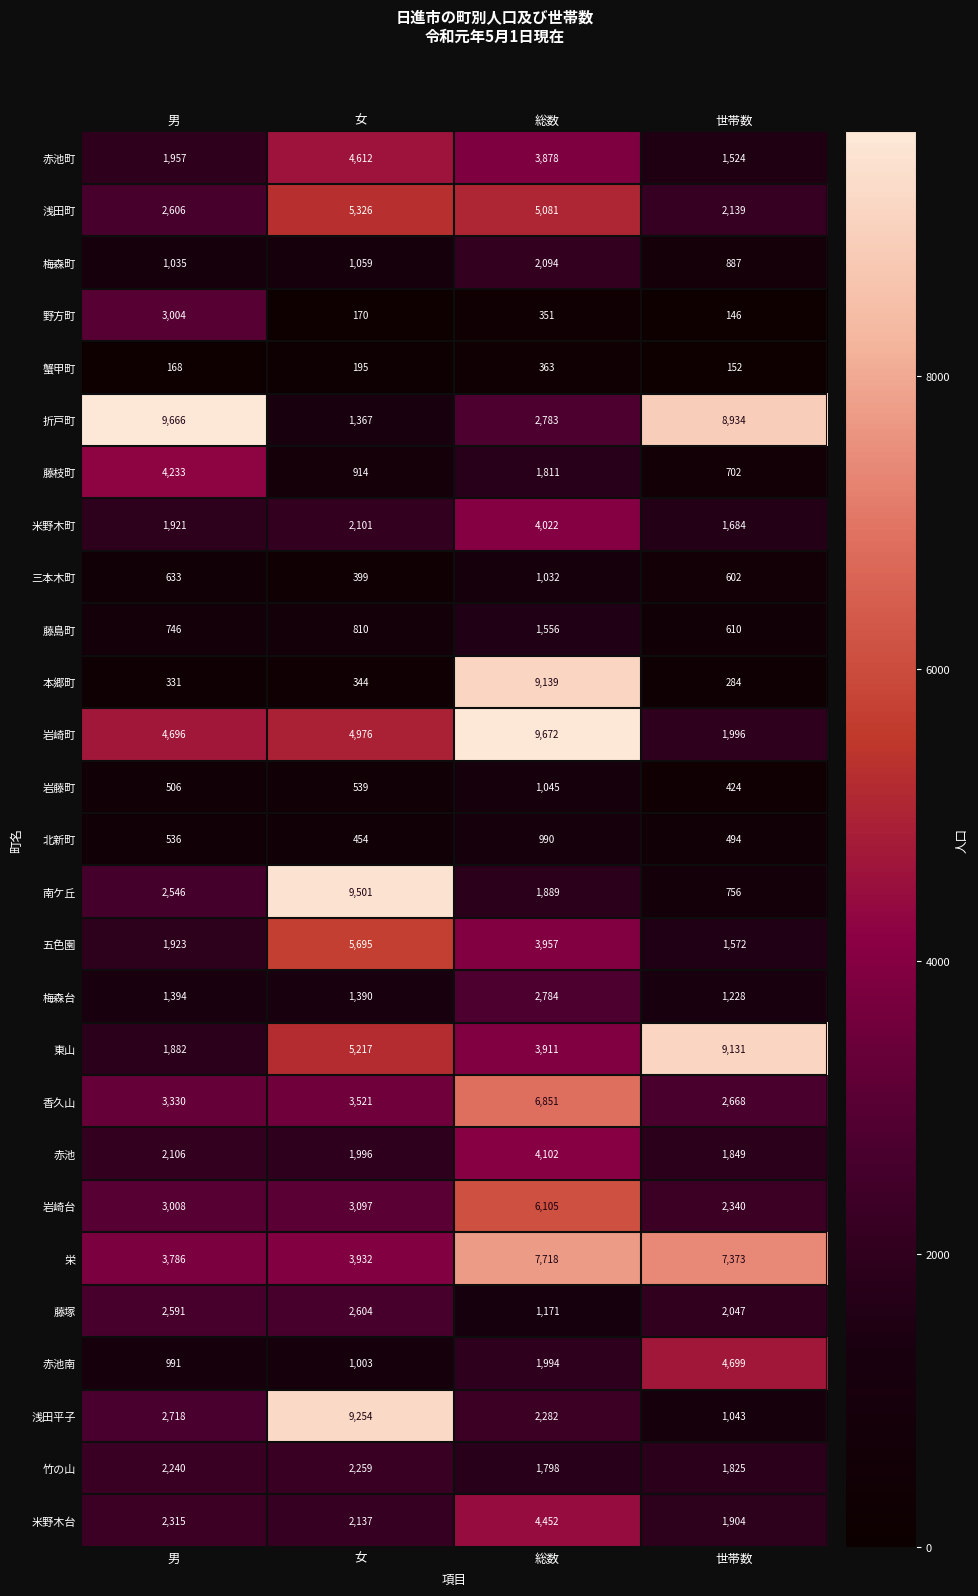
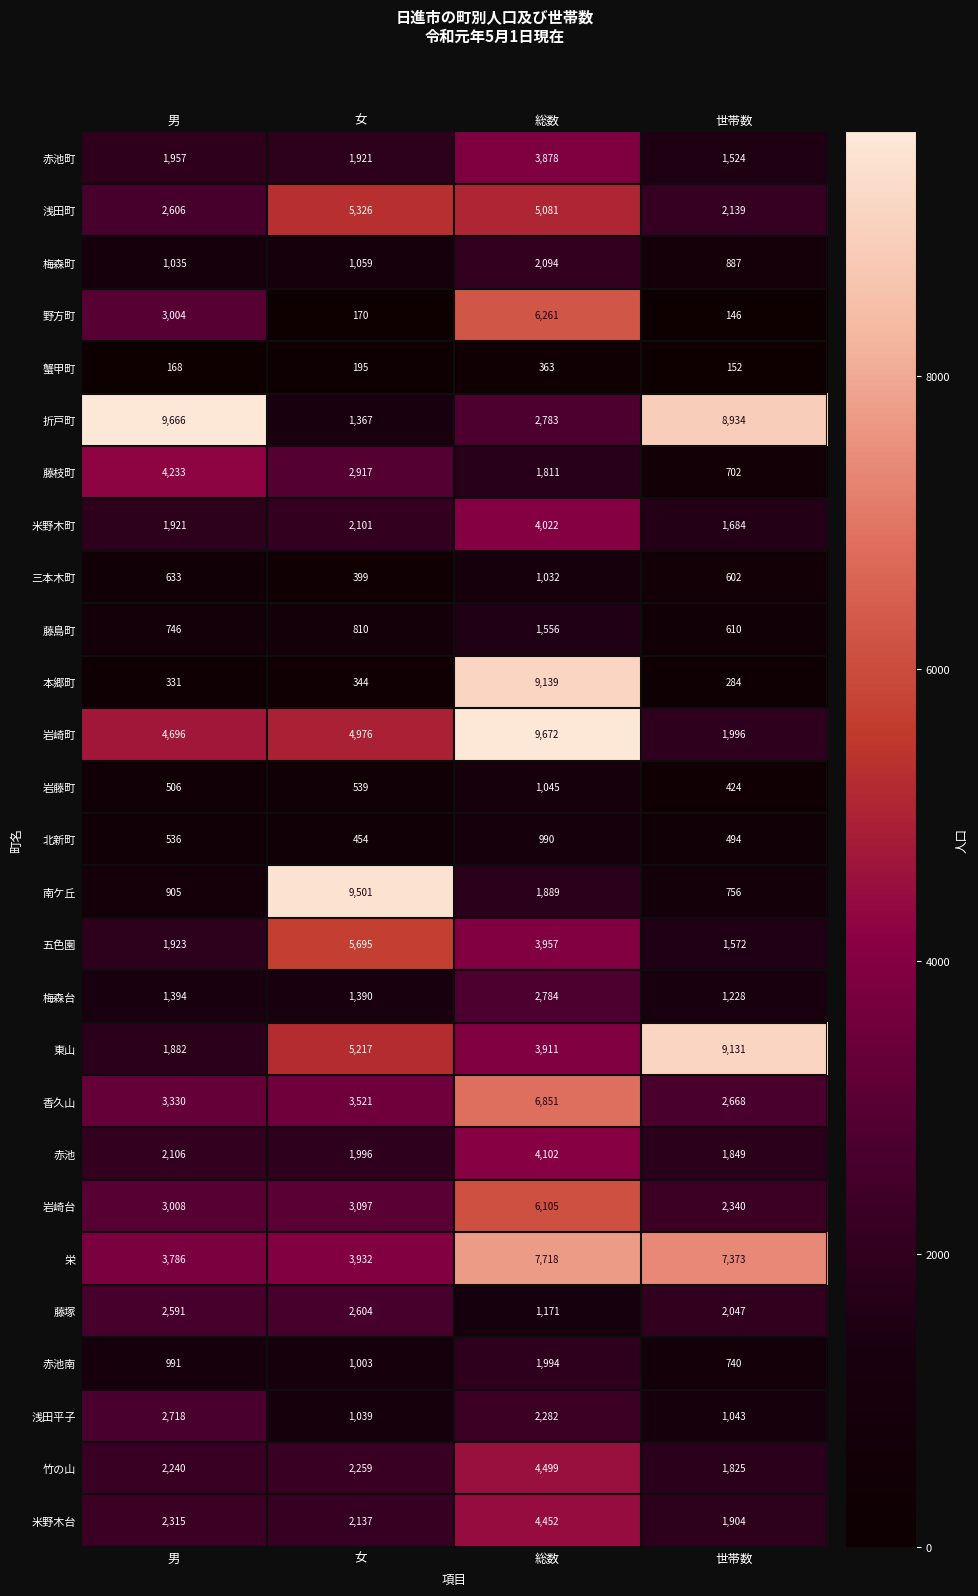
  {
    "赤池町": {
      "男": "1,957",
-     "女": "4,612",
+     "女": "1,921",
      "総数": "3,878",
      "世帯数": "1,524"
    },
    "浅田町": {
      "男": "2,606",
      "女": "5,326",
      "総数": "5,081",
      "世帯数": "2,139"
    },
    "梅森町": {
      "男": "1,035",
      "女": "1,059",
      "総数": "2,094",
      "世帯数": "887"
    },
    "野方町": {
      "男": "3,004",
      "女": "170",
-     "総数": "351",
+     "総数": "6,261",
      "世帯数": "146"
    },
    "蟹甲町": {
      "男": "168",
      "女": "195",
      "総数": "363",
      "世帯数": "152"
    },
    "折戸町": {
      "男": "9,666",
      "女": "1,367",
      "総数": "2,783",
      "世帯数": "8,934"
    },
    "藤枝町": {
      "男": "4,233",
-     "女": "914",
+     "女": "2,917",
      "総数": "1,811",
      "世帯数": "702"
    },
    "米野木町": {
      "男": "1,921",
      "女": "2,101",
      "総数": "4,022",
      "世帯数": "1,684"
    },
    "三本木町": {
      "男": "633",
      "女": "399",
      "総数": "1,032",
      "世帯数": "602"
    },
    "藤島町": {
      "男": "746",
      "女": "810",
      "総数": "1,556",
      "世帯数": "610"
    },
    "本郷町": {
      "男": "331",
      "女": "344",
      "総数": "9,139",
      "世帯数": "284"
    },
    "岩崎町": {
      "男": "4,696",
      "女": "4,976",
      "総数": "9,672",
      "世帯数": "1,996"
    },
    "岩藤町": {
      "男": "506",
      "女": "539",
      "総数": "1,045",
      "世帯数": "424"
    },
    "北新町": {
      "男": "536",
      "女": "454",
      "総数": "990",
      "世帯数": "494"
    },
    "南ケ丘": {
-     "男": "2,546",
+     "男": "905",
      "女": "9,501",
      "総数": "1,889",
      "世帯数": "756"
    },
    "五色園": {
      "男": "1,923",
      "女": "5,695",
      "総数": "3,957",
      "世帯数": "1,572"
    },
    "梅森台": {
      "男": "1,394",
      "女": "1,390",
      "総数": "2,784",
      "世帯数": "1,228"
    },
    "東山": {
      "男": "1,882",
      "女": "5,217",
      "総数": "3,911",
      "世帯数": "9,131"
    },
    "香久山": {
      "男": "3,330",
      "女": "3,521",
      "総数": "6,851",
      "世帯数": "2,668"
    },
    "赤池": {
      "男": "2,106",
      "女": "1,996",
      "総数": "4,102",
      "世帯数": "1,849"
    },
    "岩崎台": {
      "男": "3,008",
      "女": "3,097",
      "総数": "6,105",
      "世帯数": "2,340"
    },
    "栄": {
      "男": "3,786",
      "女": "3,932",
      "総数": "7,718",
      "世帯数": "7,373"
    },
    "藤塚": {
      "男": "2,591",
      "女": "2,604",
      "総数": "1,171",
      "世帯数": "2,047"
    },
    "赤池南": {
      "男": "991",
      "女": "1,003",
      "総数": "1,994",
-     "世帯数": "4,699"
+     "世帯数": "740"
    },
    "浅田平子": {
      "男": "2,718",
-     "女": "9,254",
+     "女": "1,039",
      "総数": "2,282",
      "世帯数": "1,043"
    },
    "竹の山": {
      "男": "2,240",
      "女": "2,259",
-     "総数": "1,798",
+     "総数": "4,499",
      "世帯数": "1,825"
    },
    "米野木台": {
      "男": "2,315",
      "女": "2,137",
      "総数": "4,452",
      "世帯数": "1,904"
    }
  }
